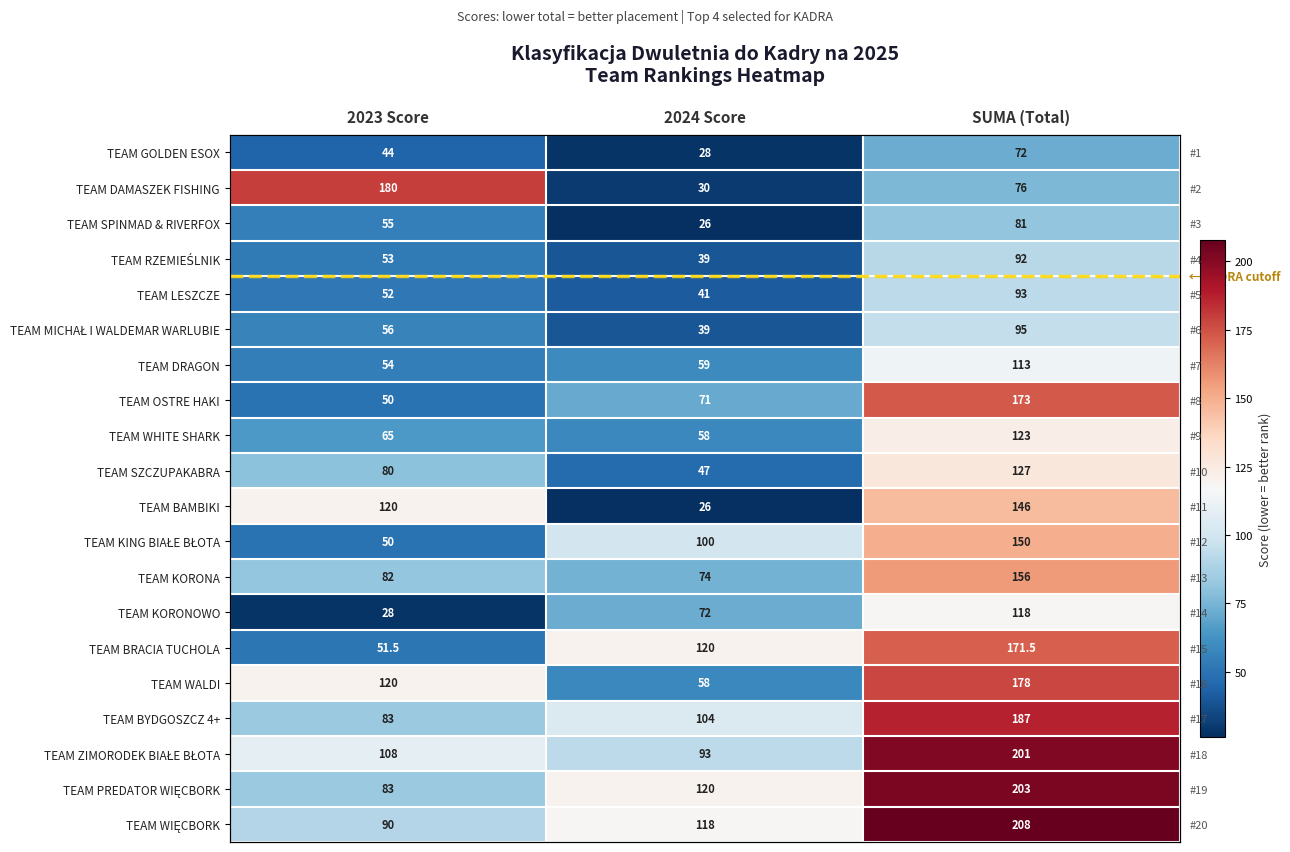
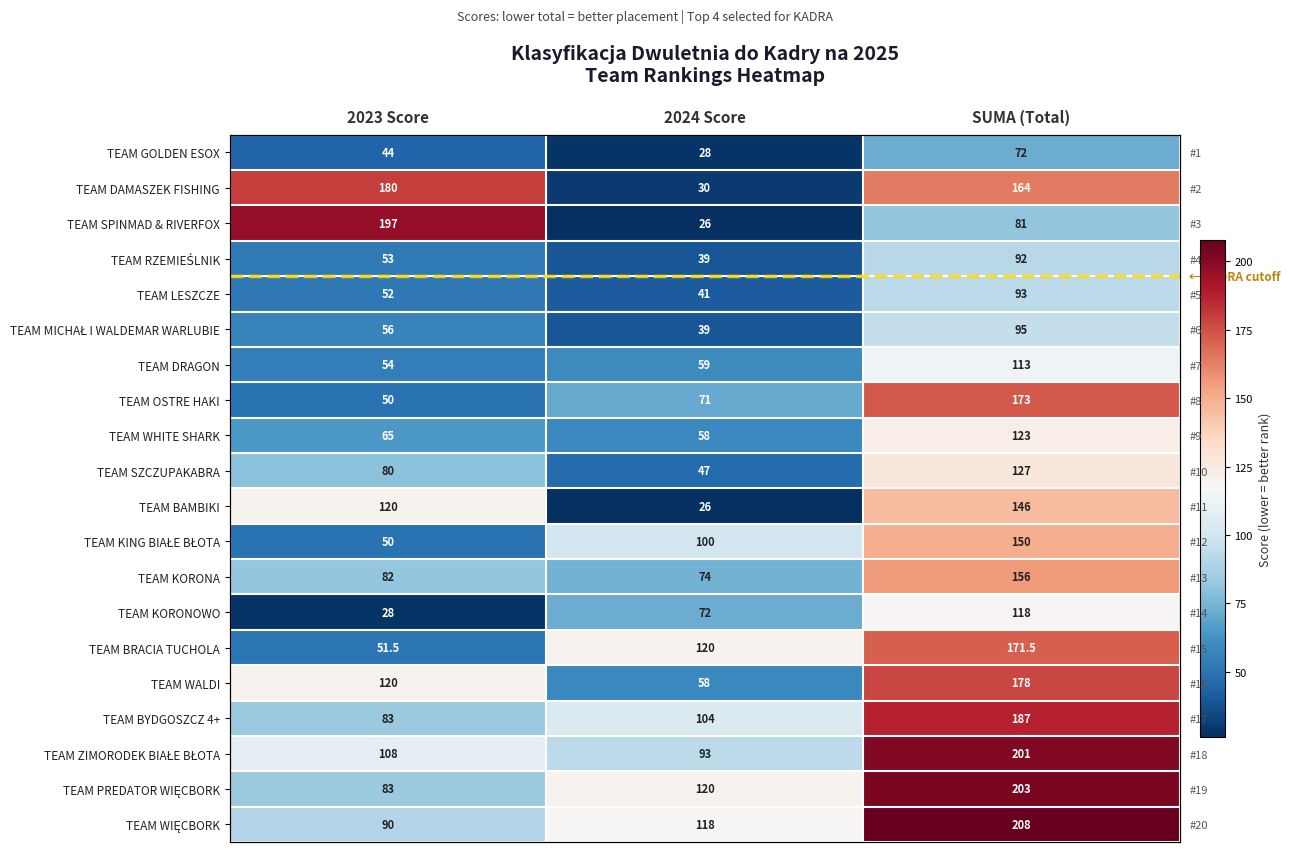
  {
    "TEAM GOLDEN ESOX": {
      "2023 Score": 44,
      "2024 Score": 28,
      "SUMA (Total)": 72
    },
    "TEAM DAMASZEK FISHING": {
      "2023 Score": 180,
      "2024 Score": 30,
-     "SUMA (Total)": 76
+     "SUMA (Total)": 164
    },
    "TEAM SPINMAD & RIVERFOX": {
-     "2023 Score": 55,
+     "2023 Score": 197,
      "2024 Score": 26,
      "SUMA (Total)": 81
    },
    "TEAM RZEMIEŚLNIK": {
      "2023 Score": 53,
      "2024 Score": 39,
      "SUMA (Total)": 92
    },
    "TEAM LESZCZE": {
      "2023 Score": 52,
      "2024 Score": 41,
      "SUMA (Total)": 93
    },
    "TEAM MICHAŁ I WALDEMAR WARLUBIE": {
      "2023 Score": 56,
      "2024 Score": 39,
      "SUMA (Total)": 95
    },
    "TEAM DRAGON": {
      "2023 Score": 54,
      "2024 Score": 59,
      "SUMA (Total)": 113
    },
    "TEAM OSTRE HAKI": {
      "2023 Score": 50,
      "2024 Score": 71,
      "SUMA (Total)": 173
    },
    "TEAM WHITE SHARK": {
      "2023 Score": 65,
      "2024 Score": 58,
      "SUMA (Total)": 123
    },
    "TEAM SZCZUPAKABRA": {
      "2023 Score": 80,
      "2024 Score": 47,
      "SUMA (Total)": 127
    },
    "TEAM BAMBIKI": {
      "2023 Score": 120,
      "2024 Score": 26,
      "SUMA (Total)": 146
    },
    "TEAM KING BIAŁE BŁOTA": {
      "2023 Score": 50,
      "2024 Score": 100,
      "SUMA (Total)": 150
    },
    "TEAM KORONA": {
      "2023 Score": 82,
      "2024 Score": 74,
      "SUMA (Total)": 156
    },
    "TEAM KORONOWO": {
      "2023 Score": 28,
      "2024 Score": 72,
      "SUMA (Total)": 118
    },
    "TEAM BRACIA TUCHOLA": {
      "2023 Score": 51.5,
      "2024 Score": 120,
      "SUMA (Total)": 171.5
    },
    "TEAM WALDI": {
      "2023 Score": 120,
      "2024 Score": 58,
      "SUMA (Total)": 178
    },
    "TEAM BYDGOSZCZ 4+": {
      "2023 Score": 83,
      "2024 Score": 104,
      "SUMA (Total)": 187
    },
    "TEAM ZIMORODEK BIAŁE BŁOTA": {
      "2023 Score": 108,
      "2024 Score": 93,
      "SUMA (Total)": 201
    },
    "TEAM PREDATOR WIĘCBORK": {
      "2023 Score": 83,
      "2024 Score": 120,
      "SUMA (Total)": 203
    },
    "TEAM WIĘCBORK": {
      "2023 Score": 90,
      "2024 Score": 118,
      "SUMA (Total)": 208
    }
  }
